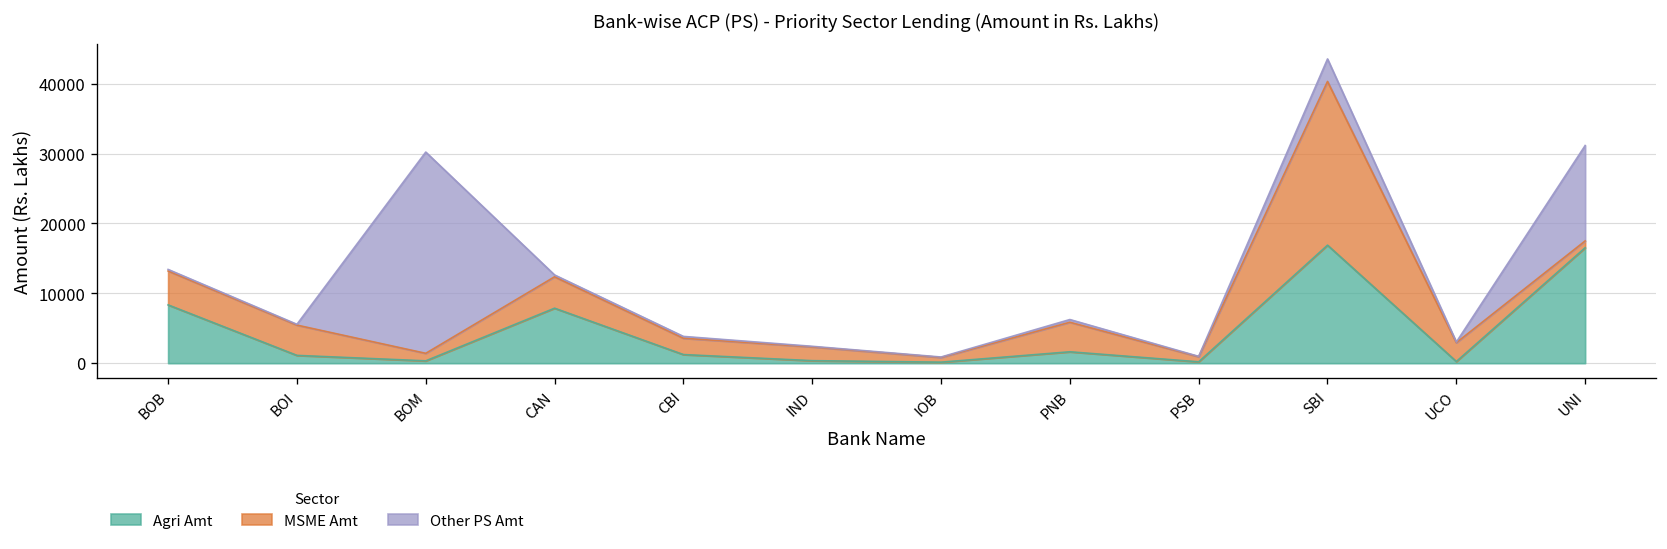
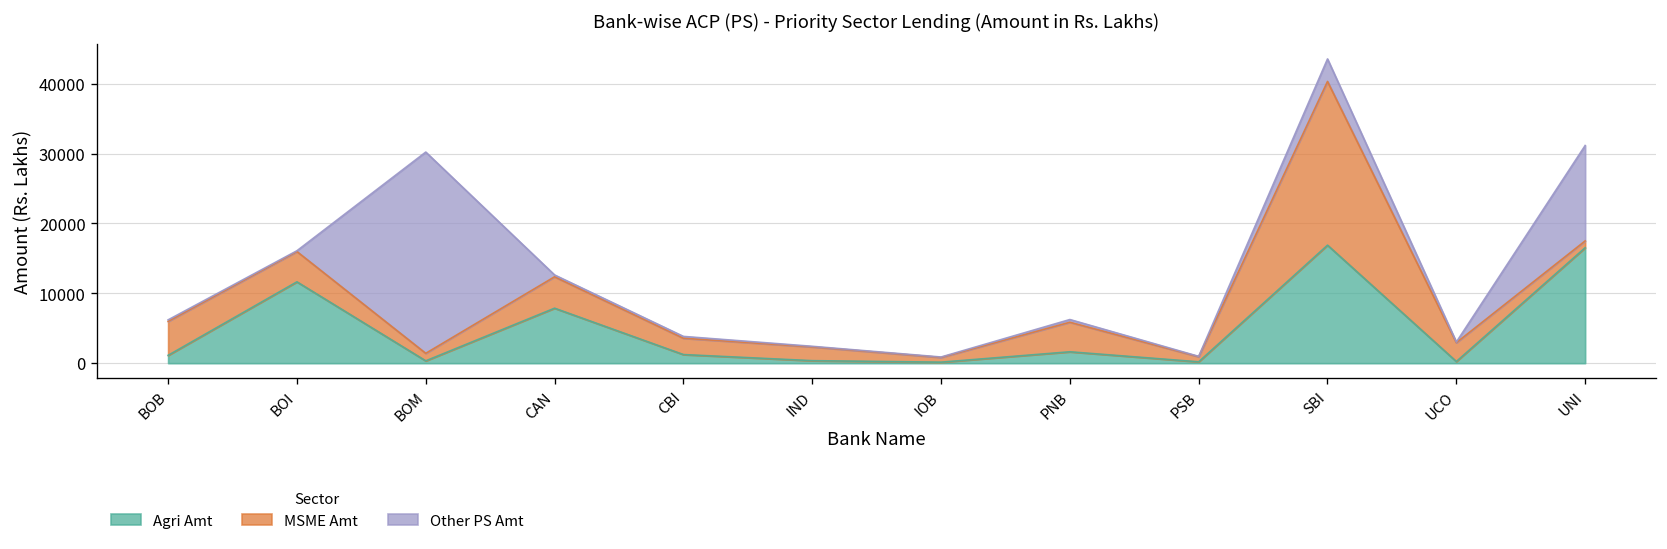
  {
    "Agri Amt": {
-     "BOB": 8000,
-     "BOI": 1000,
+     "BOB": 1000,
+     "BOI": 12000,
      "BOM": 0,
      "CAN": 8000,
      "CBI": 1000,
      "IND": 0,
      "IOB": 0,
      "PNB": 2000,
      "PSB": 0,
      "SBI": 17000,
      "UCO": 0,
      "UNI": 17000
    },
    "MSME Amt": {
      "BOM": 1000,
      "SBI": 23000,
      "UNI": 1000
    },
    "Other PS Amt": {
      "BOM": 29000,
      "SBI": 3000,
      "UNI": 14000
    }
  }
